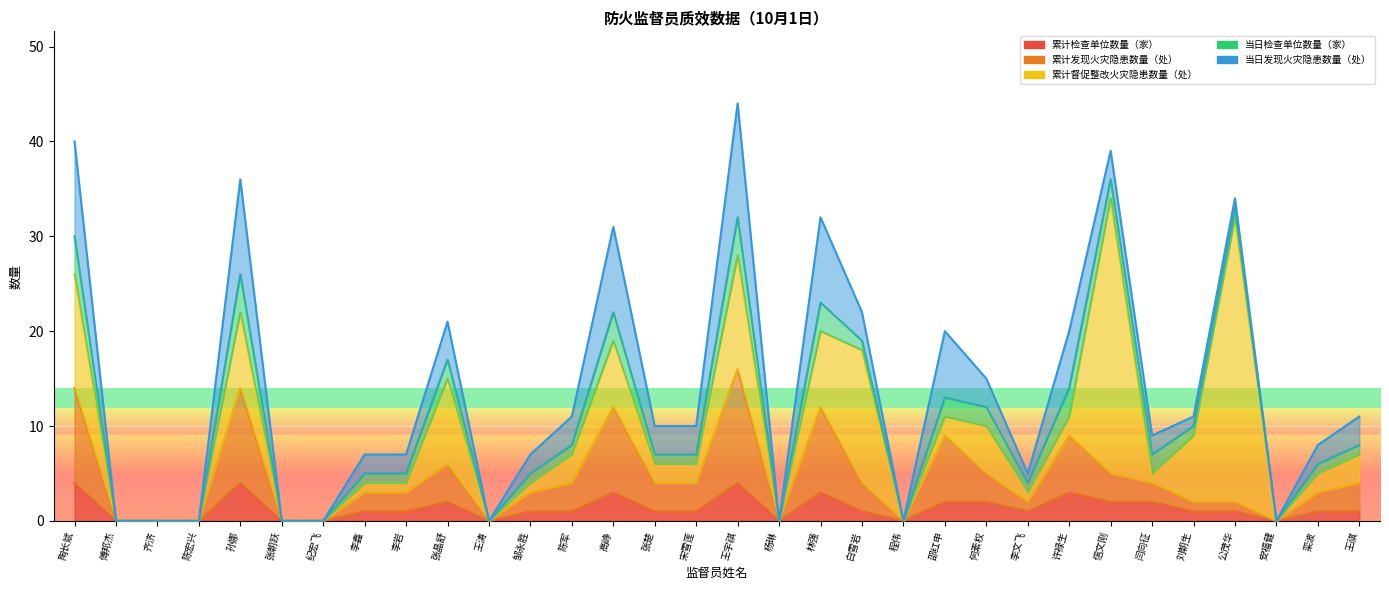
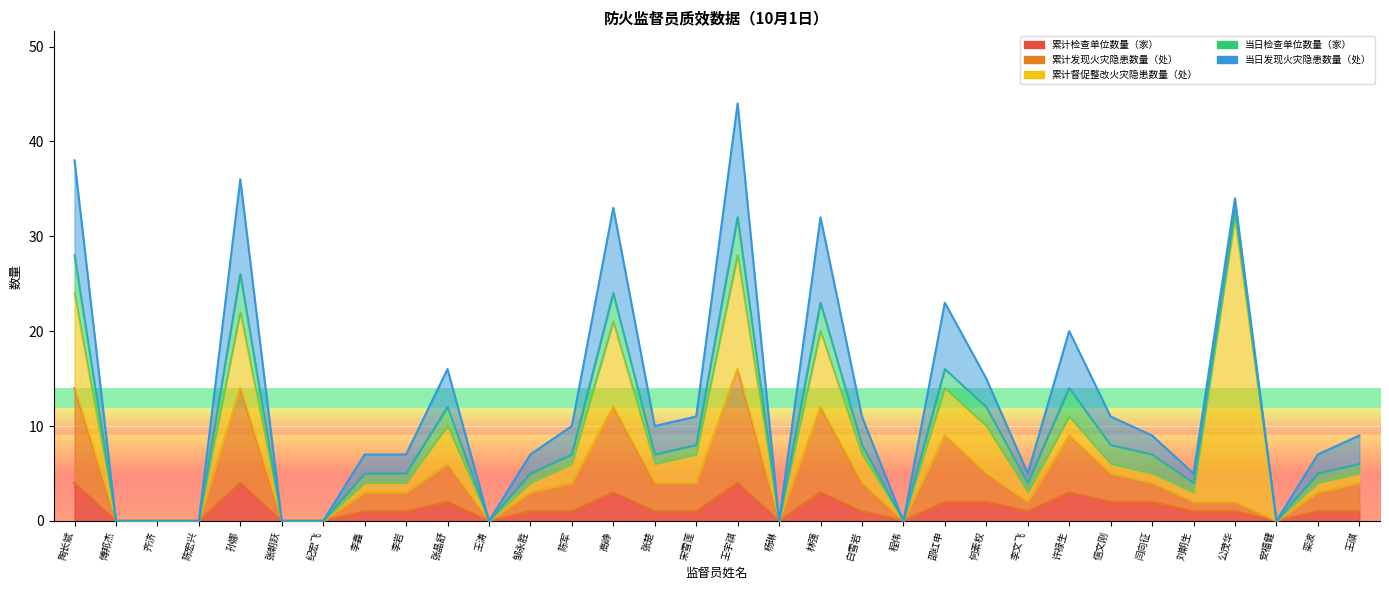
  {
    "累计督促整改火灾隐患数量（处）": {
-     "陶长斌": 12,
+     "陶长斌": 10,
      "孙娜": 8,
      "李鑫": 1,
      "李岩": 1,
-     "张晶舒": 9,
+     "张晶舒": 4,
      "邹永胜": 1,
-     "陈军": 3,
-     "高峥": 7,
+     "陈军": 2,
+     "高峥": 9,
      "张楚": 2,
-     "宋雪莲": 2,
+     "宋雪莲": 3,
      "王宇祺": 12,
      "林强": 8,
-     "白雪岩": 14,
-     "邵红申": 2,
+     "白雪岩": 3,
+     "邵红申": 5,
      "何素权": 5,
      "李文飞": 1,
      "许禄生": 2,
-     "信文刚": 29,
+     "信文刚": 1,
      "闫向征": 1,
-     "刘朝生": 7,
+     "刘朝生": 1,
      "公茂华": 30,
-     "栾波": 2,
-     "王祺": 3
+     "栾波": 1,
+     "王祺": 1
    },
    "当日检查单位数量（家）": {
      "陶长斌": 4,
      "孙娜": 4,
      "李鑫": 1,
      "李岩": 1,
      "张晶舒": 2,
      "邹永胜": 1,
      "陈军": 1,
      "高峥": 3,
      "张楚": 1,
      "宋雪莲": 1,
      "王宇祺": 4,
      "林强": 3,
      "白雪岩": 1,
      "邵红申": 2,
      "何素权": 2,
      "李文飞": 1,
      "许禄生": 3,
      "信文刚": 2,
      "闫向征": 2,
      "刘朝生": 1,
      "公茂华": 1,
      "栾波": 1,
      "王祺": 1
    },
    "当日发现火灾隐患数量（处）": {
      "陶长斌": 10,
      "孙娜": 10,
      "李鑫": 2,
      "李岩": 2,
      "张晶舒": 4,
      "邹永胜": 2,
      "陈军": 3,
      "高峥": 9,
      "张楚": 3,
      "宋雪莲": 3,
      "王宇祺": 12,
      "林强": 9,
      "白雪岩": 3,
      "邵红申": 7,
      "何素权": 3,
      "李文飞": 1,
      "许禄生": 6,
      "信文刚": 3,
      "闫向征": 2,
      "刘朝生": 1,
      "公茂华": 1,
      "栾波": 2,
      "王祺": 3
    }
  }
